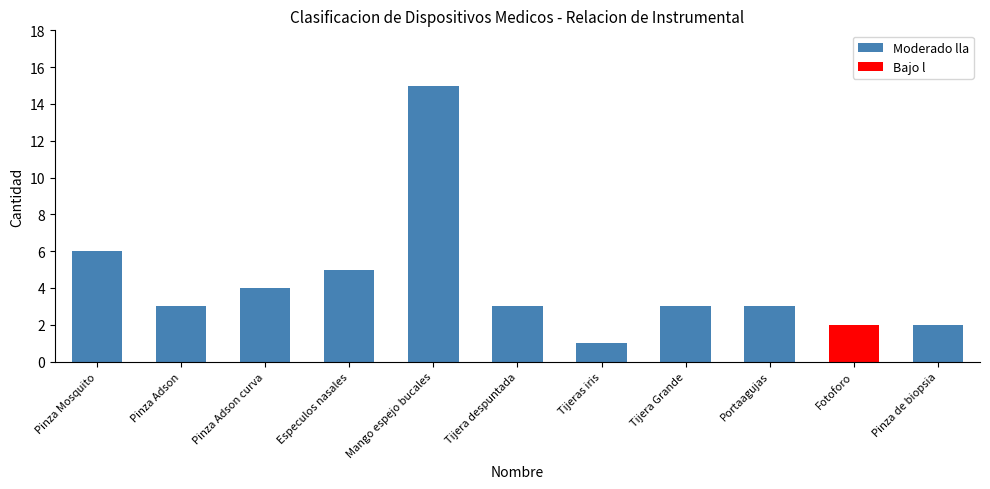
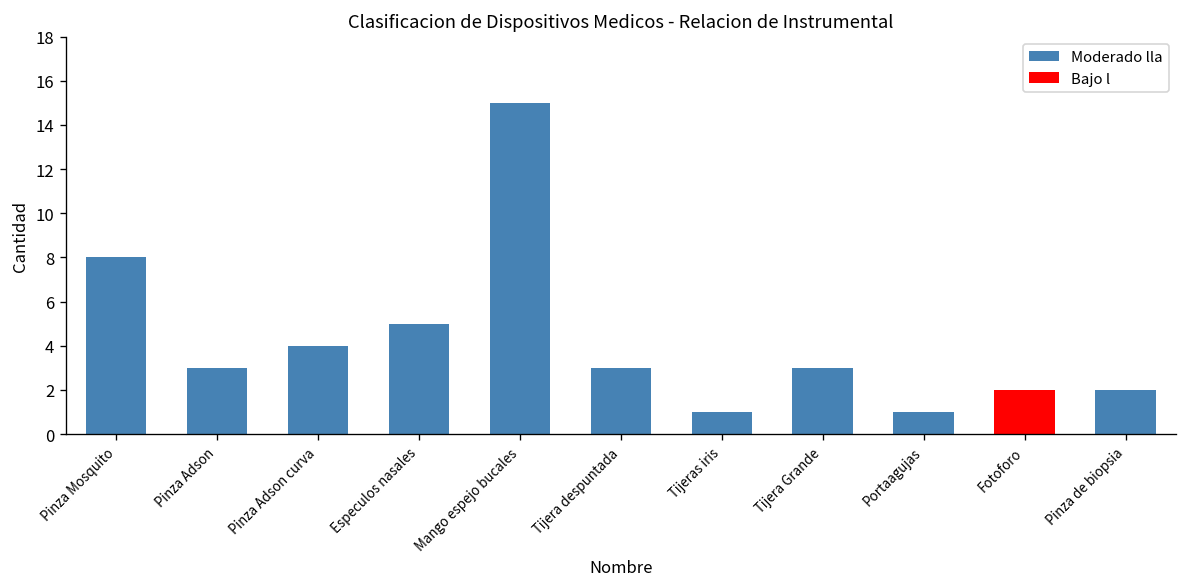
  {
    "Moderado lla": {
-     "Pinza Mosquito": 6,
+     "Pinza Mosquito": 8,
      "Pinza Adson": 3,
      "Pinza Adson curva": 4,
      "Especulos nasales": 5,
      "Mango espejo bucales": 15,
      "Tijera despuntada": 3,
      "Tijeras iris": 1,
      "Tijera Grande": 3,
-     "Portaagujas": 3,
+     "Portaagujas": 1,
      "Pinza de biopsia": 2
    },
    "Bajo l": {
      "Fotoforo": 2
    }
  }
